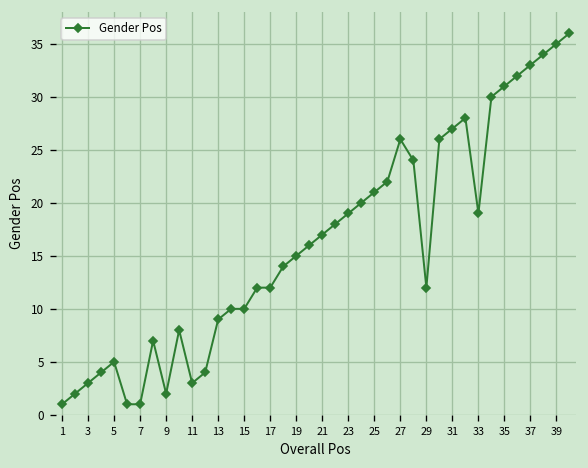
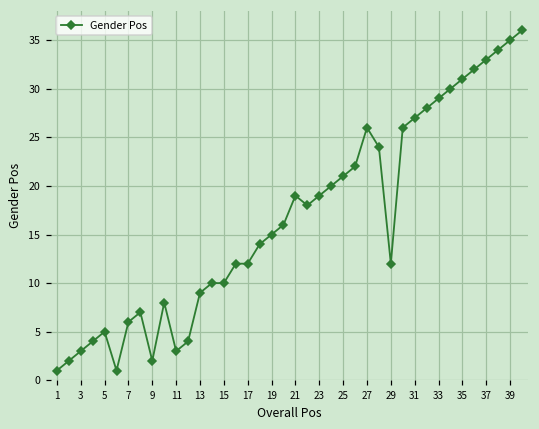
  {
    "1": 1,
    "3": 3,
    "5": 5,
-   "7": 1,
+   "7": 6,
    "9": 2,
    "11": 3,
    "13": 9,
    "15": 10,
    "17": 12,
    "19": 15,
-   "21": 17,
+   "21": 19,
    "23": 19,
    "25": 21,
    "27": 26,
    "29": 12,
    "31": 27,
-   "33": 19,
+   "33": 29,
    "35": 31,
    "37": 33,
    "39": 35
  }
